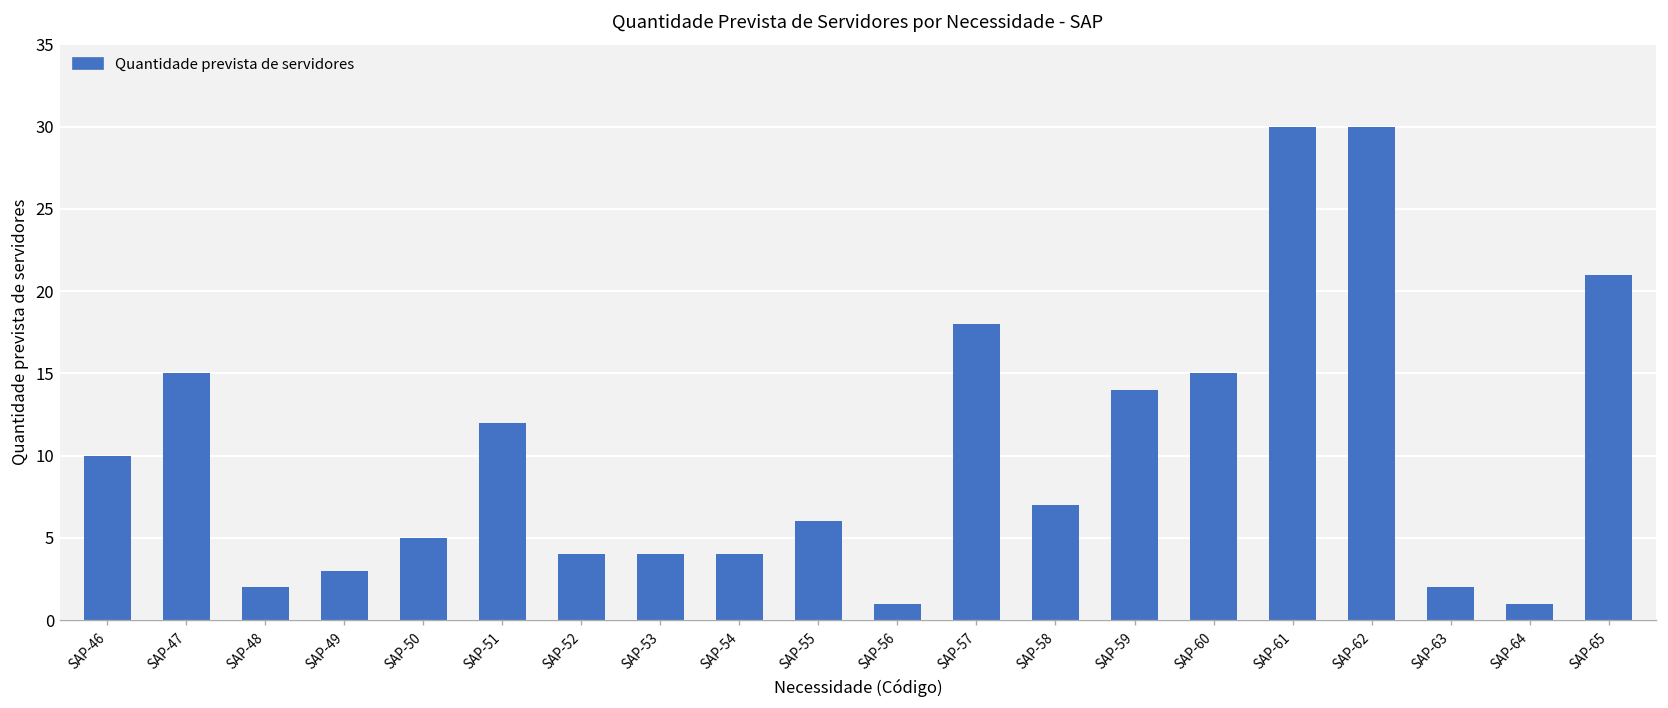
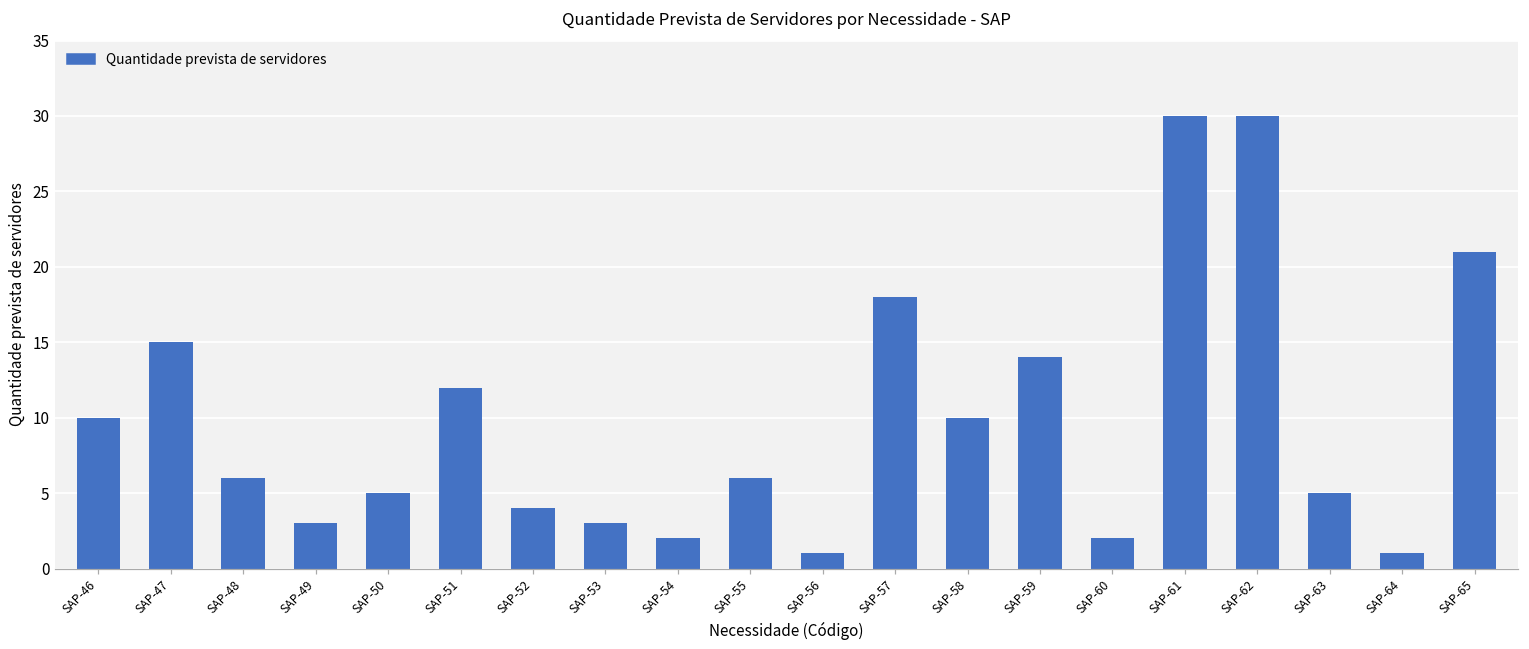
  {
    "SAP-46": 10,
    "SAP-47": 15,
-   "SAP-48": 2,
+   "SAP-48": 6,
    "SAP-49": 3,
    "SAP-50": 5,
    "SAP-51": 12,
    "SAP-52": 4,
-   "SAP-53": 4,
-   "SAP-54": 4,
+   "SAP-53": 3,
+   "SAP-54": 2,
    "SAP-55": 6,
    "SAP-56": 1,
    "SAP-57": 18,
-   "SAP-58": 7,
+   "SAP-58": 10,
    "SAP-59": 14,
-   "SAP-60": 15,
+   "SAP-60": 2,
    "SAP-61": 30,
    "SAP-62": 30,
-   "SAP-63": 2,
+   "SAP-63": 5,
    "SAP-64": 1,
    "SAP-65": 21
  }
